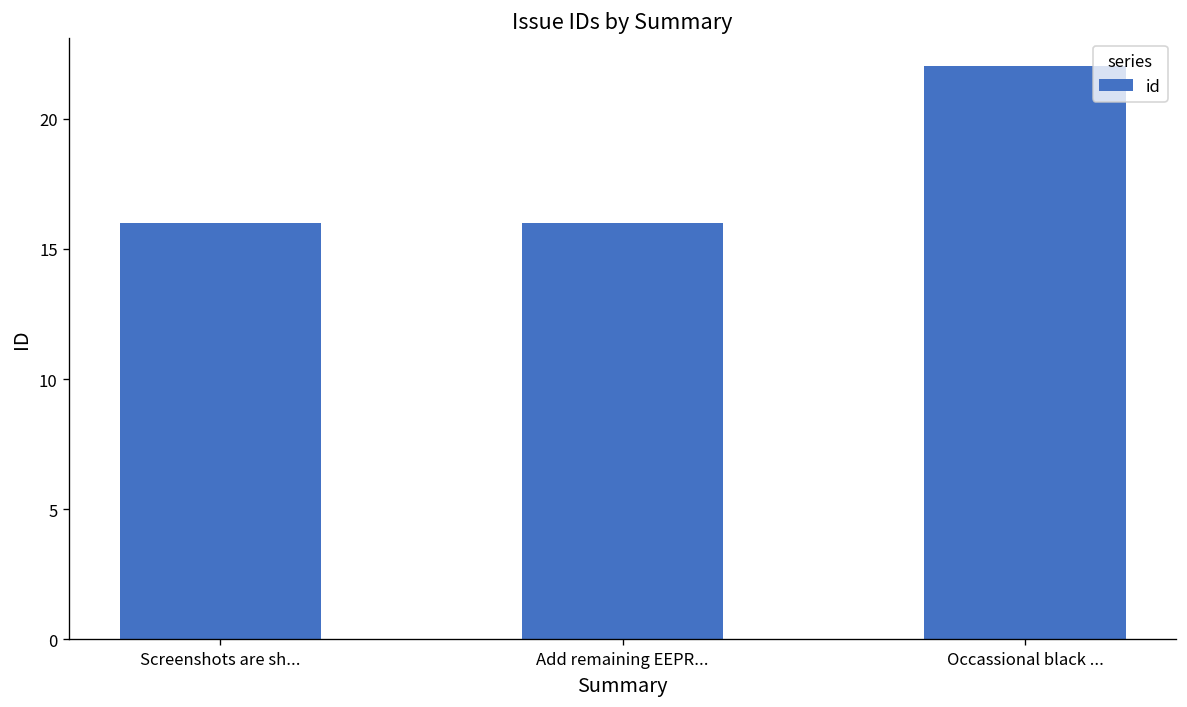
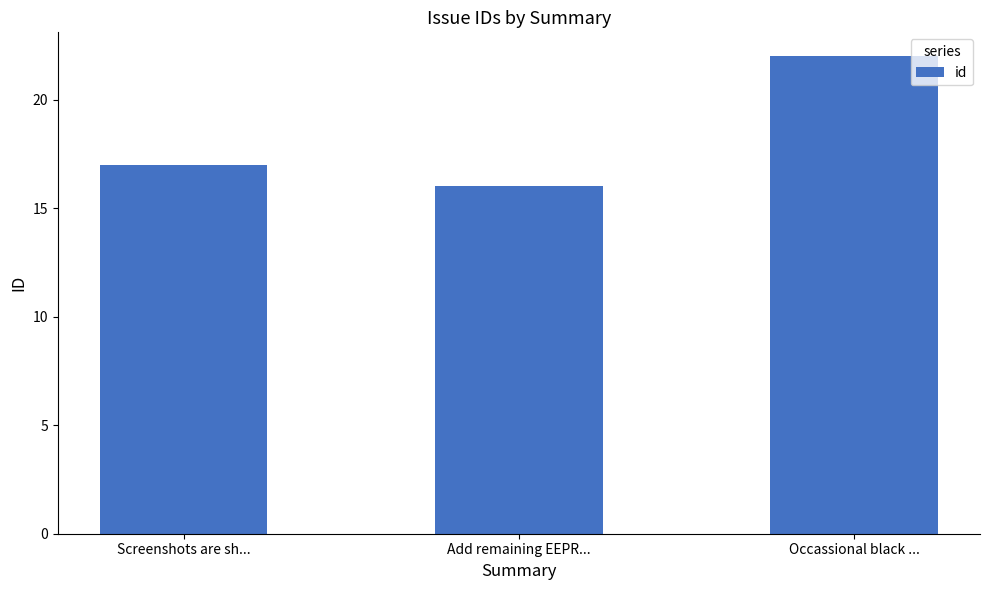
  {
-   "Screenshots are sh...": 16,
+   "Screenshots are sh...": 17,
    "Add remaining EEPR...": 16,
    "Occassional black ...": 22
  }
